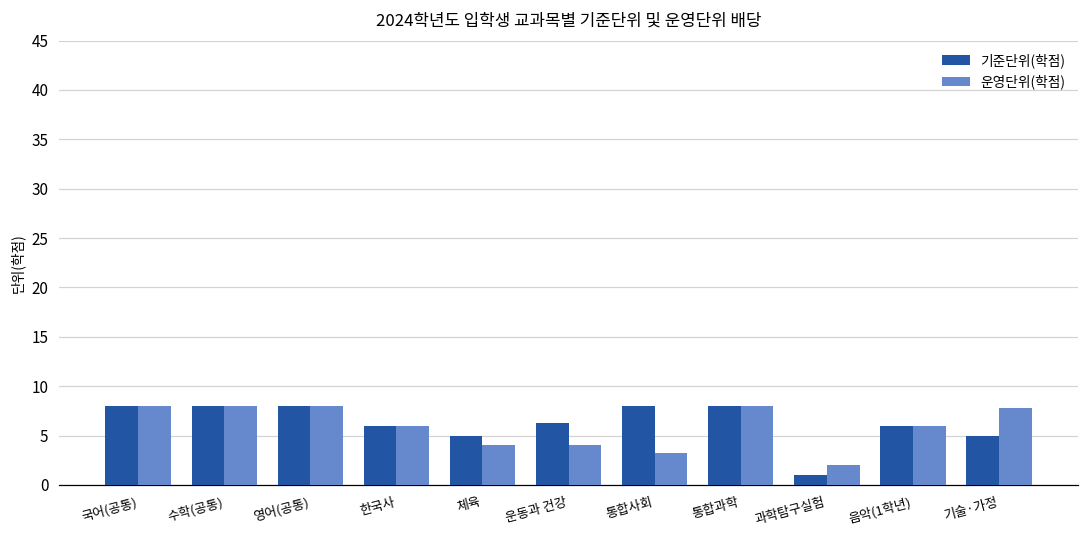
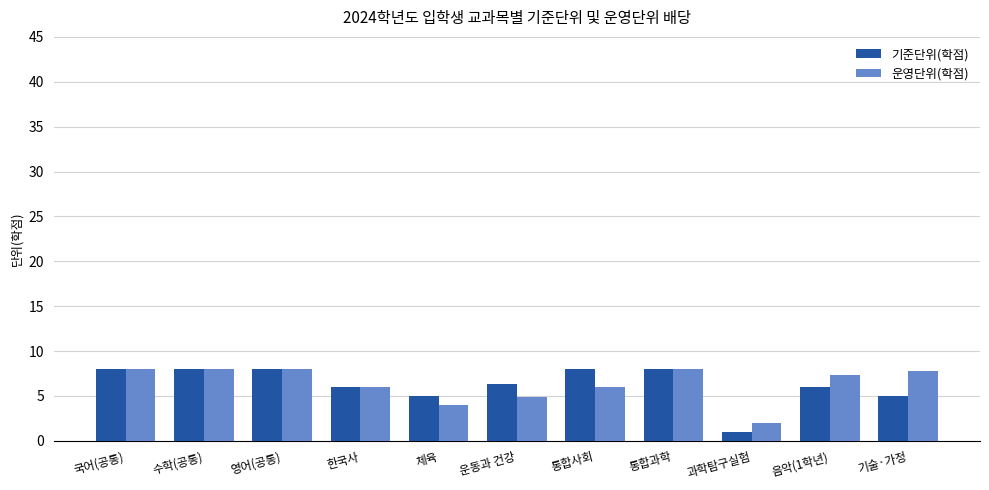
  {
    "기준단위(학점)": {
      "국어(공통)": 8,
      "수학(공통)": 8,
      "영어(공통)": 8,
      "한국사": 6,
      "체육": 5,
      "운동과 건강": 6,
      "통합사회": 8,
      "통합과학": 8,
      "과학탐구실험": 1,
      "음악(1학년)": 6,
      "기술·가정": 5
    },
    "운영단위(학점)": {
      "국어(공통)": 8,
      "수학(공통)": 8,
      "영어(공통)": 8,
      "한국사": 6,
      "체육": 4,
-     "운동과 건강": 4,
-     "통합사회": 3,
+     "운동과 건강": 5,
+     "통합사회": 6,
      "통합과학": 8,
      "과학탐구실험": 2,
-     "음악(1학년)": 6,
+     "음악(1학년)": 7,
      "기술·가정": 8
    }
  }
